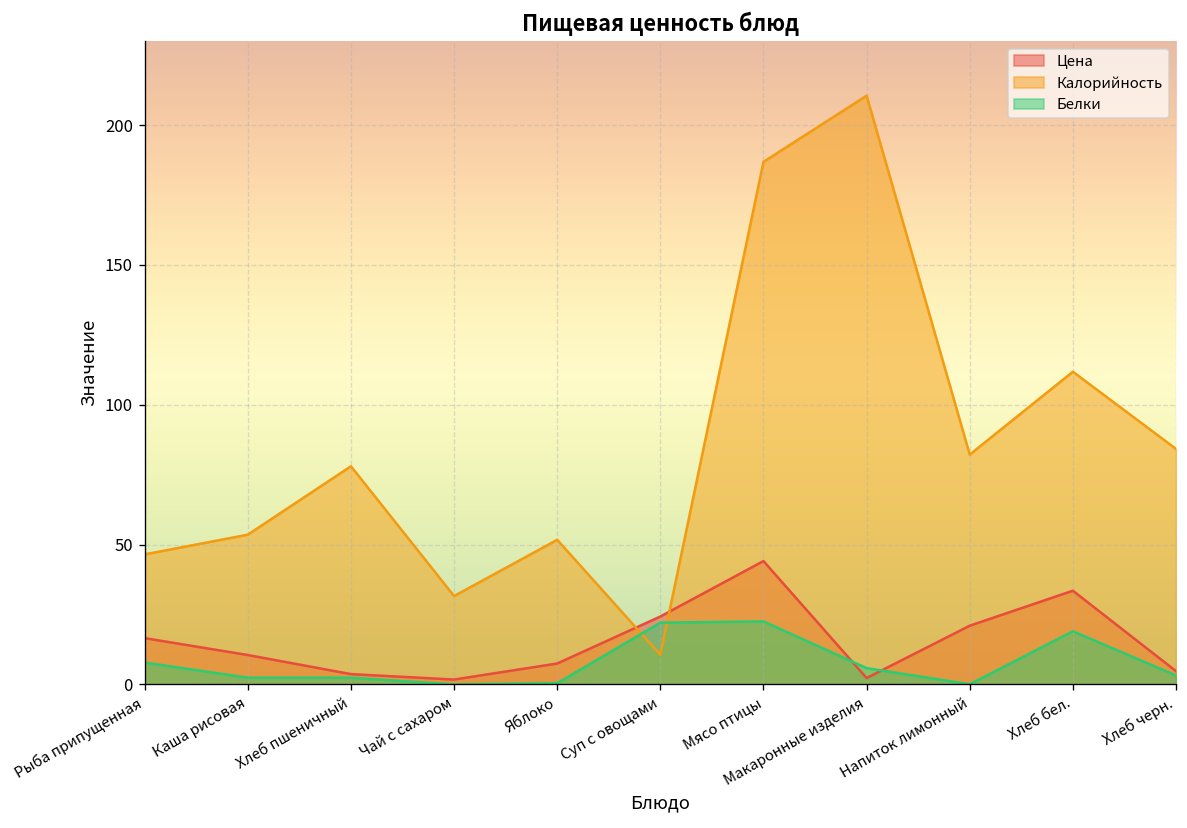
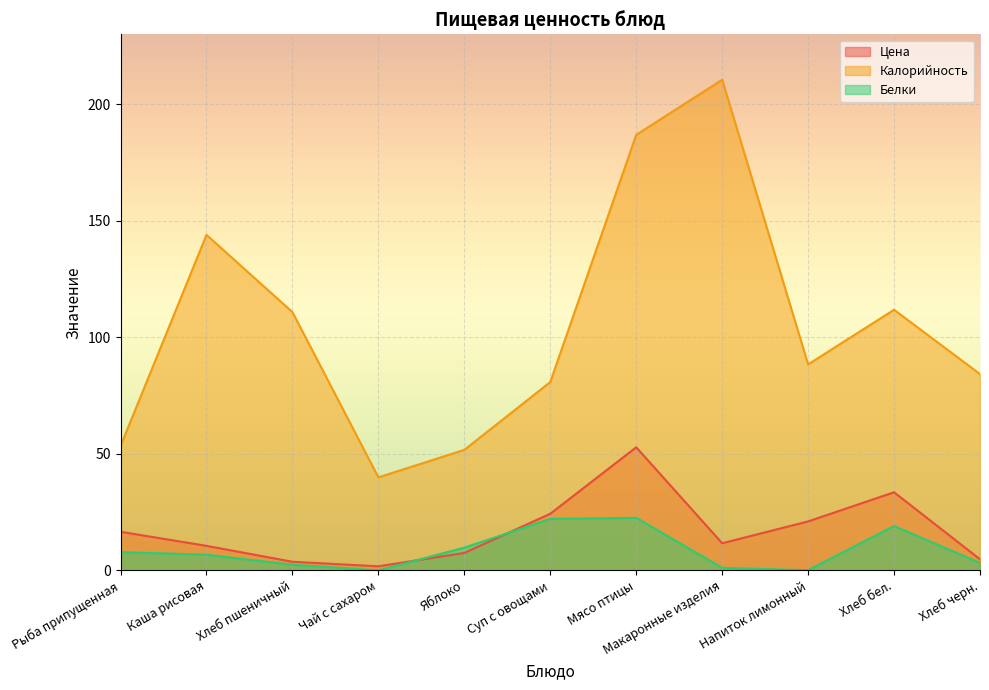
  {
    "Цена": {
      "Рыба припущенная": 17,
      "Каша рисовая": 11,
      "Хлеб пшеничный": 4,
      "Чай с сахаром": 2,
      "Яблоко": 7,
      "Суп с овощами": 24,
-     "Мясо птицы": 44,
-     "Макаронные изделия": 2,
+     "Мясо птицы": 53,
+     "Макаронные изделия": 12,
      "Напиток лимонный": 21,
      "Хлеб бел.": 34,
      "Хлеб черн.": 5
    },
    "Калорийность": {
-     "Рыба припущенная": 47,
-     "Каша рисовая": 54,
-     "Хлеб пшеничный": 78,
-     "Чай с сахаром": 32,
+     "Рыба припущенная": 53,
+     "Каша рисовая": 144,
+     "Хлеб пшеничный": 111,
+     "Чай с сахаром": 40,
      "Яблоко": 52,
-     "Суп с овощами": 11,
+     "Суп с овощами": 81,
      "Мясо птицы": 187,
      "Макаронные изделия": 211,
-     "Напиток лимонный": 82,
+     "Напиток лимонный": 88,
      "Хлеб бел.": 112,
      "Хлеб черн.": 84
    },
    "Белки": {
      "Рыба припущенная": 8,
-     "Каша рисовая": 2,
+     "Каша рисовая": 7,
      "Хлеб пшеничный": 2,
      "Чай с сахаром": 0,
-     "Яблоко": 0,
+     "Яблоко": 10,
      "Суп с овощами": 22,
      "Мясо птицы": 23,
-     "Макаронные изделия": 6,
+     "Макаронные изделия": 1,
      "Напиток лимонный": 0,
      "Хлеб бел.": 19,
      "Хлеб черн.": 3
    }
  }
